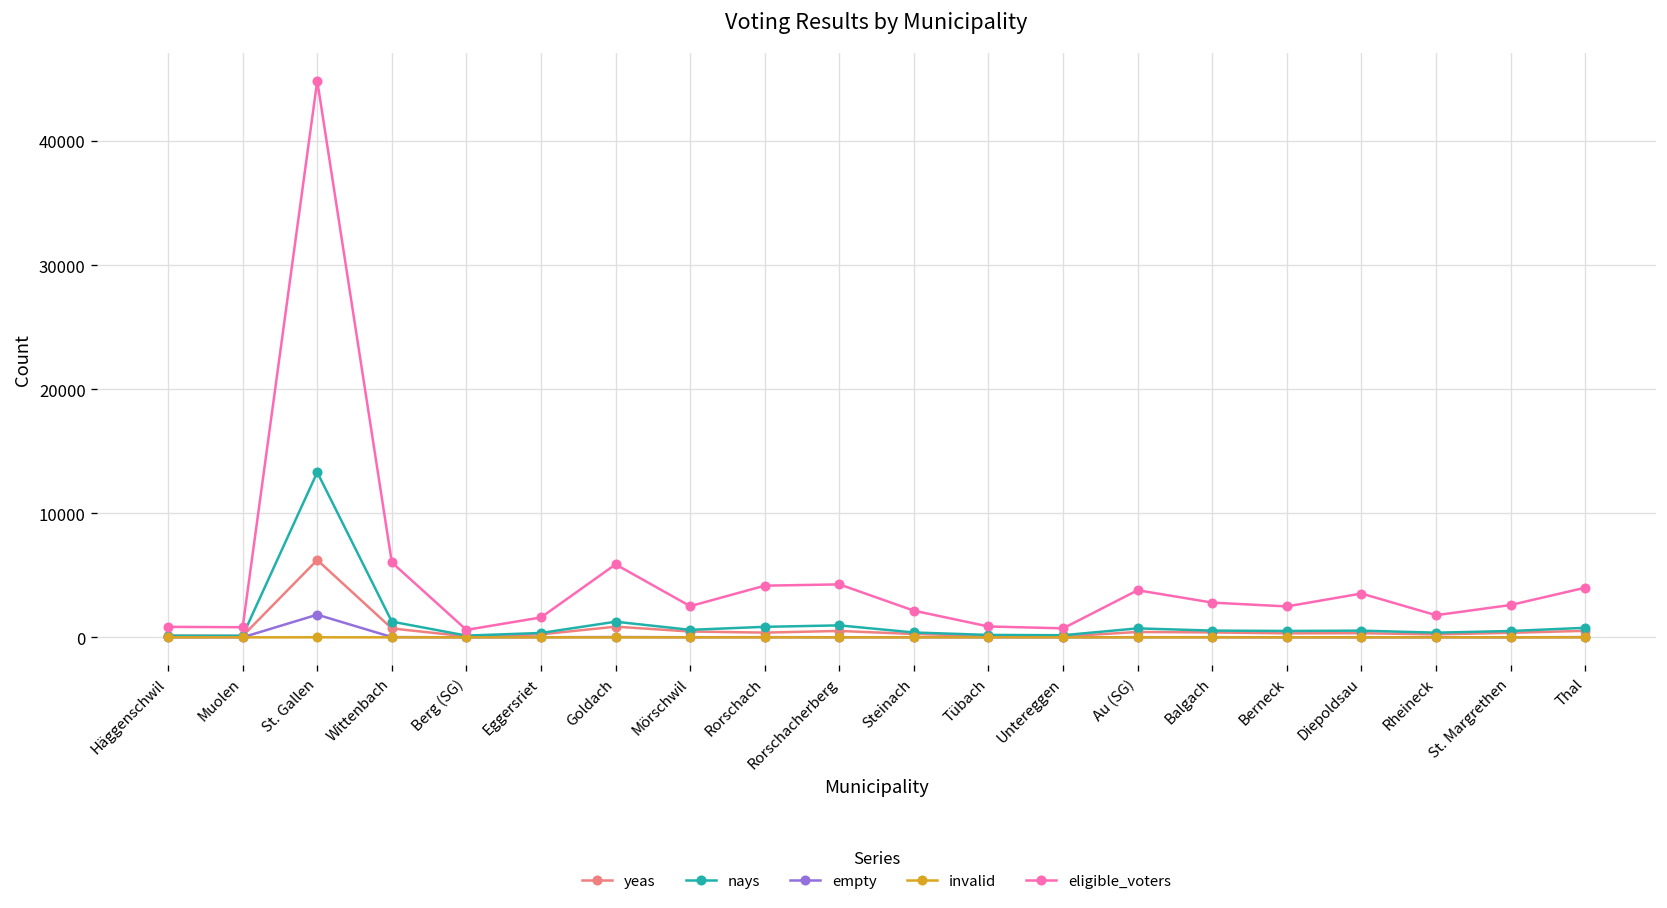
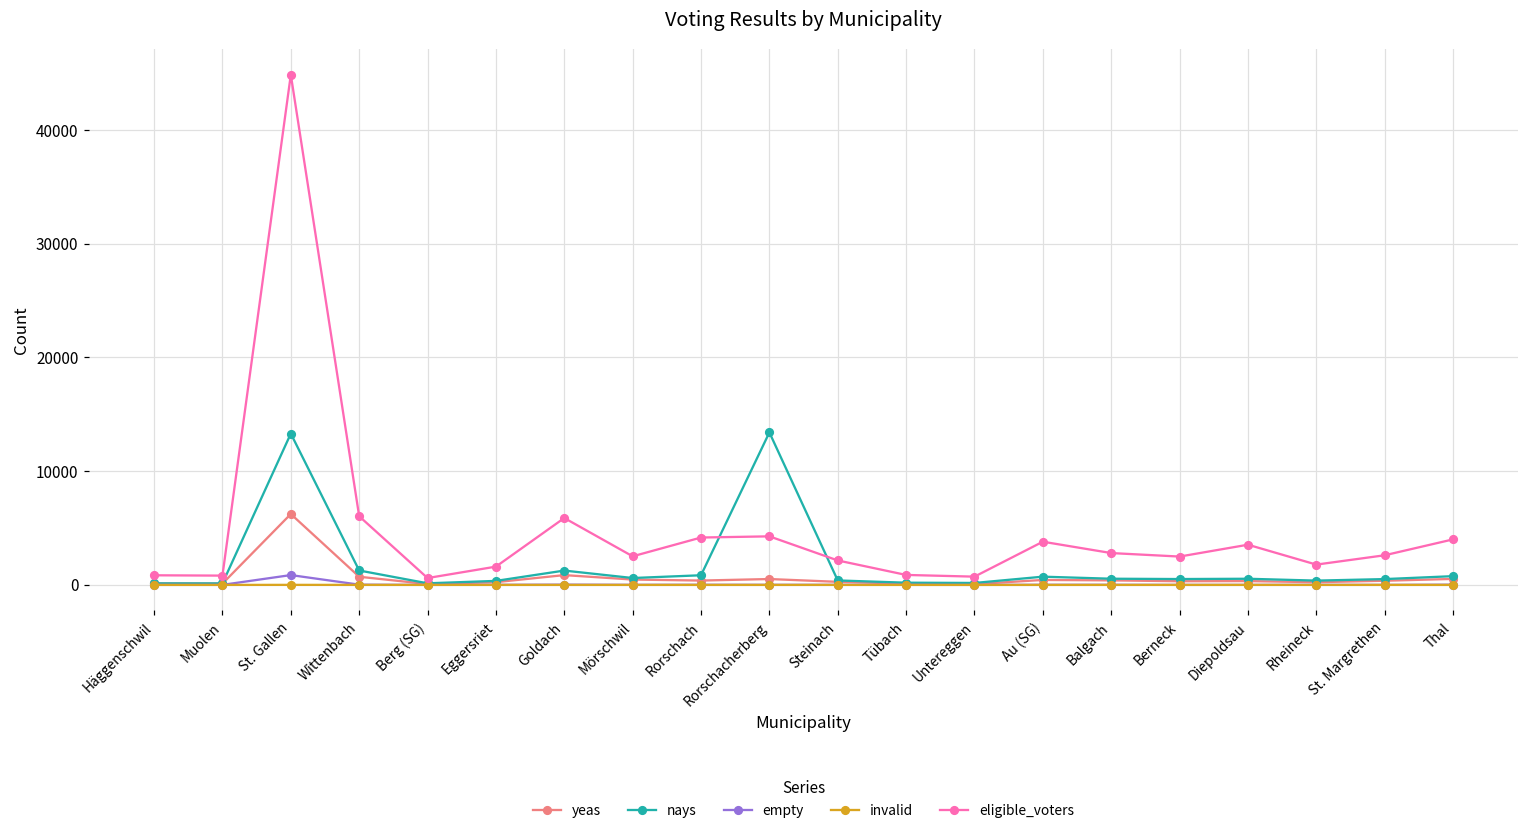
  {
    "nays": {
      "St. Gallen": 13300,
      "Wittenbach": 1300,
      "Goldach": 1300,
      "Rorschach": 800,
-     "Rorschacherberg": 1000,
+     "Rorschacherberg": 13400,
      "Au (SG)": 700
    },
    "empty": {
-     "St. Gallen": 1800
+     "St. Gallen": 900
    },
    "invalid": {
      "St. Gallen": 0
    }
  }
